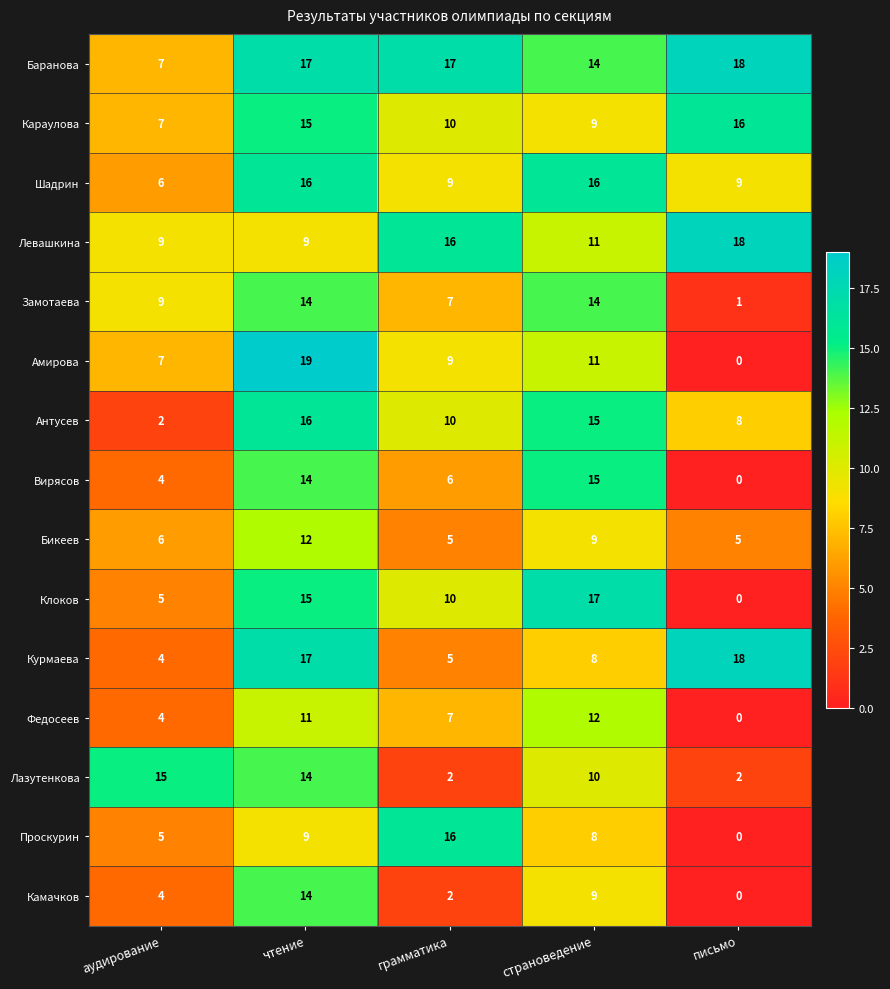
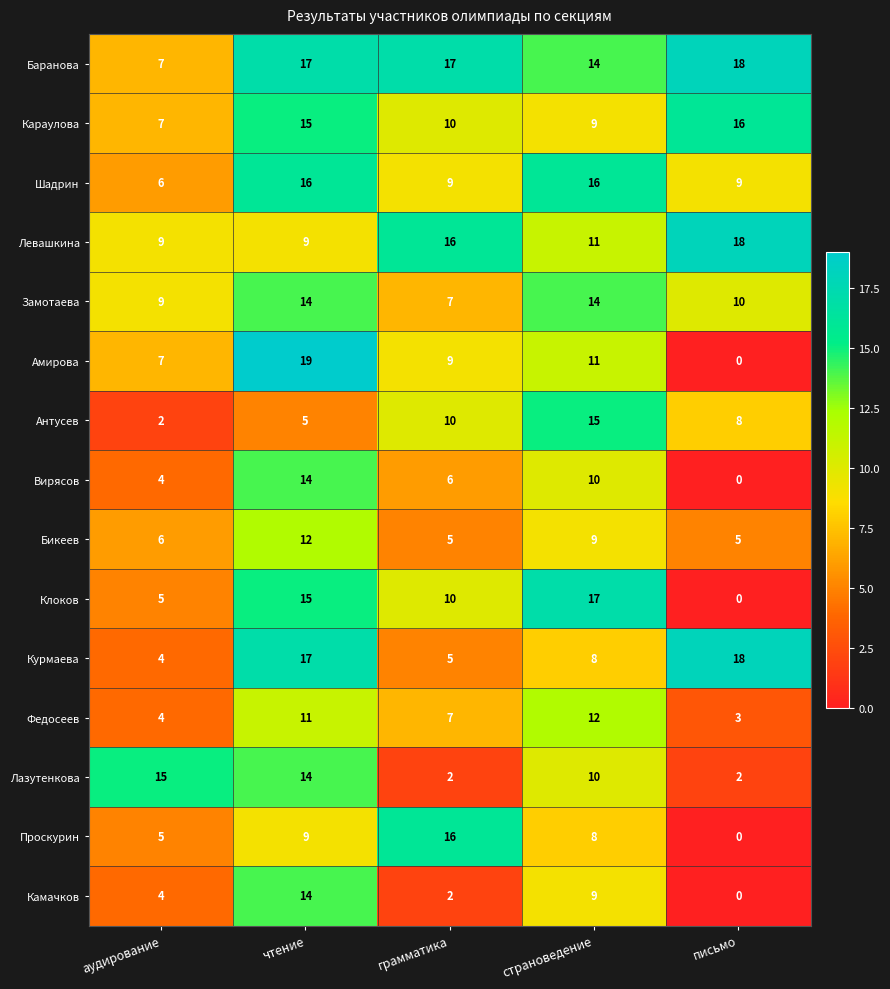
  {
    "Баранова": {
      "аудирование": 7,
      "чтение": 17,
      "грамматика": 17,
      "страноведение": 14,
      "письмо": 18
    },
    "Караулова": {
      "аудирование": 7,
      "чтение": 15,
      "грамматика": 10,
      "страноведение": 9,
      "письмо": 16
    },
    "Шадрин": {
      "аудирование": 6,
      "чтение": 16,
      "грамматика": 9,
      "страноведение": 16,
      "письмо": 9
    },
    "Левашкина": {
      "аудирование": 9,
      "чтение": 9,
      "грамматика": 16,
      "страноведение": 11,
      "письмо": 18
    },
    "Замотаева": {
      "аудирование": 9,
      "чтение": 14,
      "грамматика": 7,
      "страноведение": 14,
-     "письмо": 1
+     "письмо": 10
    },
    "Амирова": {
      "аудирование": 7,
      "чтение": 19,
      "грамматика": 9,
      "страноведение": 11,
      "письмо": 0
    },
    "Антусев": {
      "аудирование": 2,
-     "чтение": 16,
+     "чтение": 5,
      "грамматика": 10,
      "страноведение": 15,
      "письмо": 8
    },
    "Вирясов": {
      "аудирование": 4,
      "чтение": 14,
      "грамматика": 6,
-     "страноведение": 15,
+     "страноведение": 10,
      "письмо": 0
    },
    "Бикеев": {
      "аудирование": 6,
      "чтение": 12,
      "грамматика": 5,
      "страноведение": 9,
      "письмо": 5
    },
    "Клоков": {
      "аудирование": 5,
      "чтение": 15,
      "грамматика": 10,
      "страноведение": 17,
      "письмо": 0
    },
    "Курмаева": {
      "аудирование": 4,
      "чтение": 17,
      "грамматика": 5,
      "страноведение": 8,
      "письмо": 18
    },
    "Федосеев": {
      "аудирование": 4,
      "чтение": 11,
      "грамматика": 7,
      "страноведение": 12,
-     "письмо": 0
+     "письмо": 3
    },
    "Лазутенкова": {
      "аудирование": 15,
      "чтение": 14,
      "грамматика": 2,
      "страноведение": 10,
      "письмо": 2
    },
    "Проскурин": {
      "аудирование": 5,
      "чтение": 9,
      "грамматика": 16,
      "страноведение": 8,
      "письмо": 0
    },
    "Камачков": {
      "аудирование": 4,
      "чтение": 14,
      "грамматика": 2,
      "страноведение": 9,
      "письмо": 0
    }
  }
